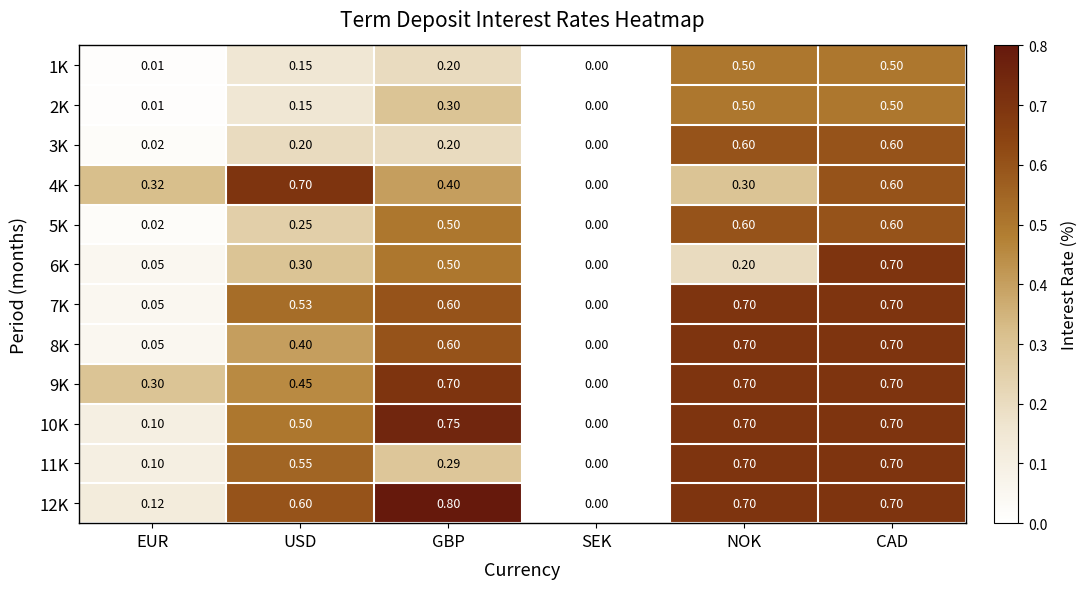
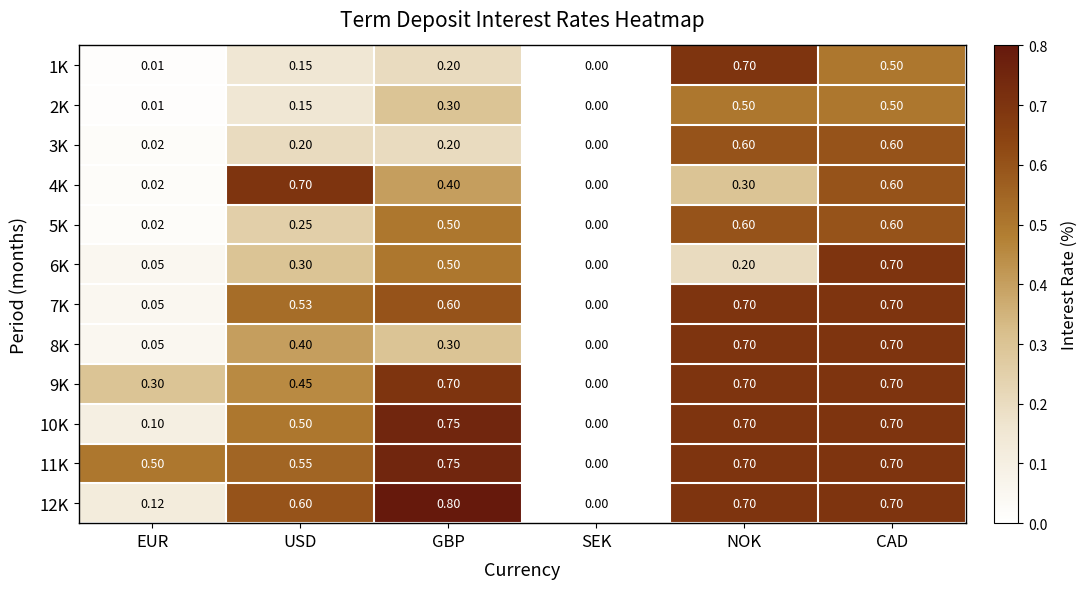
  {
    "1K": {
      "EUR": 0.01,
      "USD": 0.15,
      "GBP": 0.20,
      "SEK": 0.00,
-     "NOK": 0.50,
+     "NOK": 0.70,
      "CAD": 0.50
    },
    "2K": {
      "EUR": 0.01,
      "USD": 0.15,
      "GBP": 0.30,
      "SEK": 0.00,
      "NOK": 0.50,
      "CAD": 0.50
    },
    "3K": {
      "EUR": 0.02,
      "USD": 0.20,
      "GBP": 0.20,
      "SEK": 0.00,
      "NOK": 0.60,
      "CAD": 0.60
    },
    "4K": {
-     "EUR": 0.32,
+     "EUR": 0.02,
      "USD": 0.70,
      "GBP": 0.40,
      "SEK": 0.00,
      "NOK": 0.30,
      "CAD": 0.60
    },
    "5K": {
      "EUR": 0.02,
      "USD": 0.25,
      "GBP": 0.50,
      "SEK": 0.00,
      "NOK": 0.60,
      "CAD": 0.60
    },
    "6K": {
      "EUR": 0.05,
      "USD": 0.30,
      "GBP": 0.50,
      "SEK": 0.00,
      "NOK": 0.20,
      "CAD": 0.70
    },
    "7K": {
      "EUR": 0.05,
      "USD": 0.53,
      "GBP": 0.60,
      "SEK": 0.00,
      "NOK": 0.70,
      "CAD": 0.70
    },
    "8K": {
      "EUR": 0.05,
      "USD": 0.40,
-     "GBP": 0.60,
+     "GBP": 0.30,
      "SEK": 0.00,
      "NOK": 0.70,
      "CAD": 0.70
    },
    "9K": {
      "EUR": 0.30,
      "USD": 0.45,
      "GBP": 0.70,
      "SEK": 0.00,
      "NOK": 0.70,
      "CAD": 0.70
    },
    "10K": {
      "EUR": 0.10,
      "USD": 0.50,
      "GBP": 0.75,
      "SEK": 0.00,
      "NOK": 0.70,
      "CAD": 0.70
    },
    "11K": {
-     "EUR": 0.10,
+     "EUR": 0.50,
      "USD": 0.55,
-     "GBP": 0.29,
+     "GBP": 0.75,
      "SEK": 0.00,
      "NOK": 0.70,
      "CAD": 0.70
    },
    "12K": {
      "EUR": 0.12,
      "USD": 0.60,
      "GBP": 0.80,
      "SEK": 0.00,
      "NOK": 0.70,
      "CAD": 0.70
    }
  }
